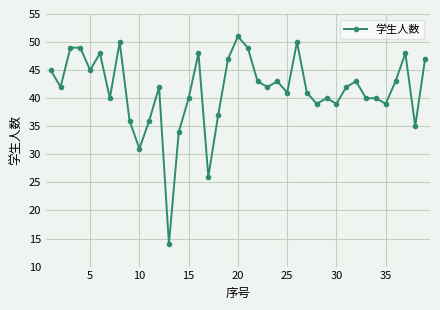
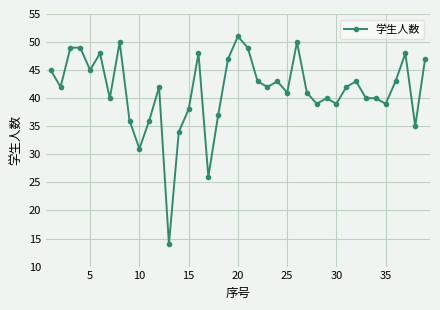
  {
    "5": 45,
    "10": 31,
-   "15": 40,
+   "15": 38,
    "20": 51,
    "25": 41,
    "30": 39,
    "35": 39
  }
